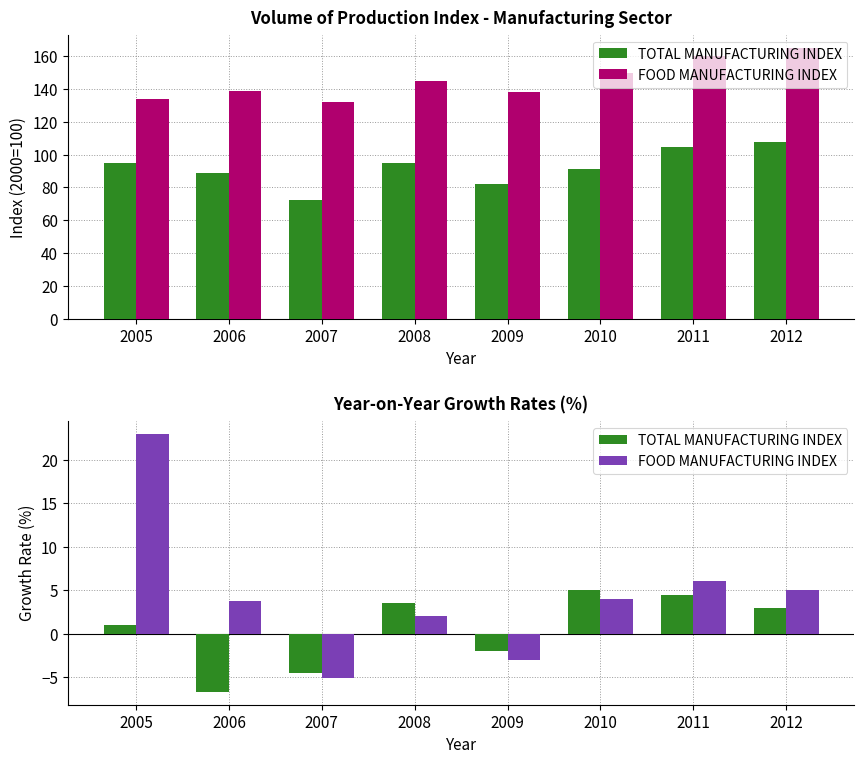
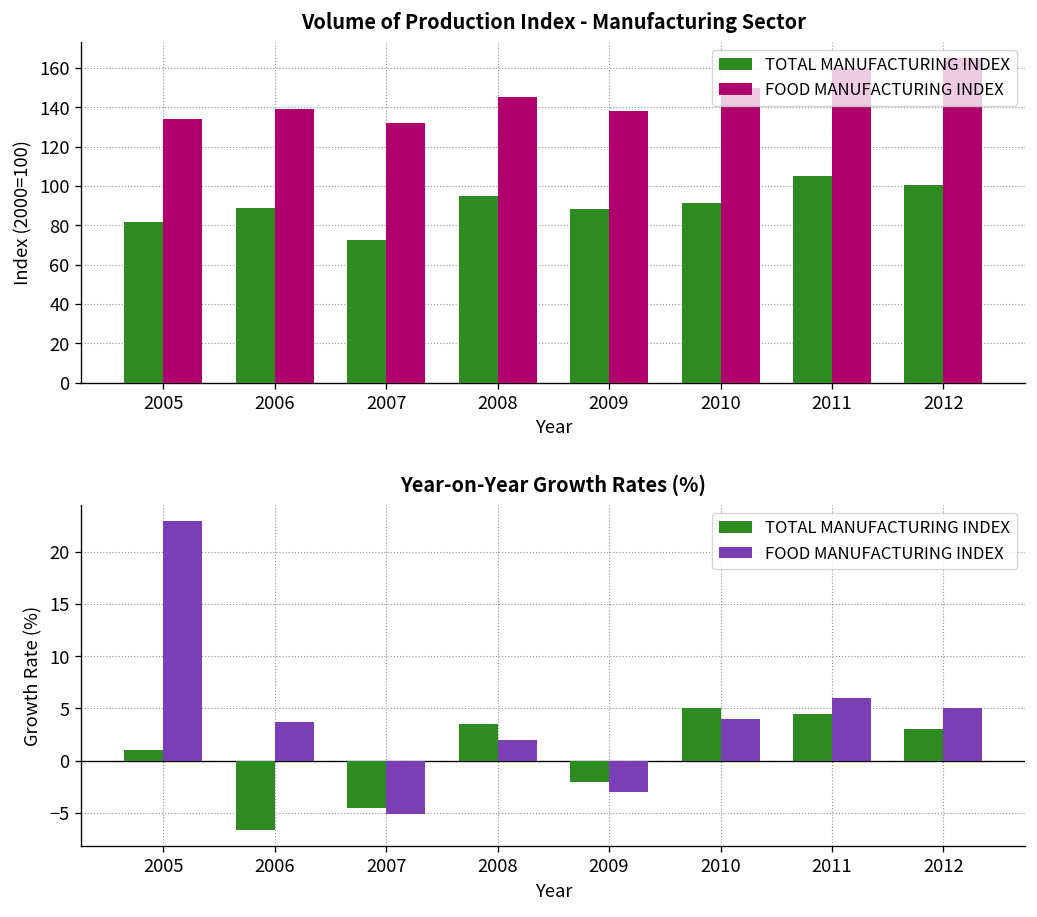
  {
    "Volume of Production Index - Manufacturing Sector": {
      "TOTAL MANUFACTURING INDEX": {
-       "2005": 95,
+       "2005": 82,
        "2006": 89,
        "2007": 72,
        "2008": 95,
-       "2009": 82,
+       "2009": 88,
        "2010": 91,
        "2011": 105,
-       "2012": 108
+       "2012": 101
      }
    }
  }
